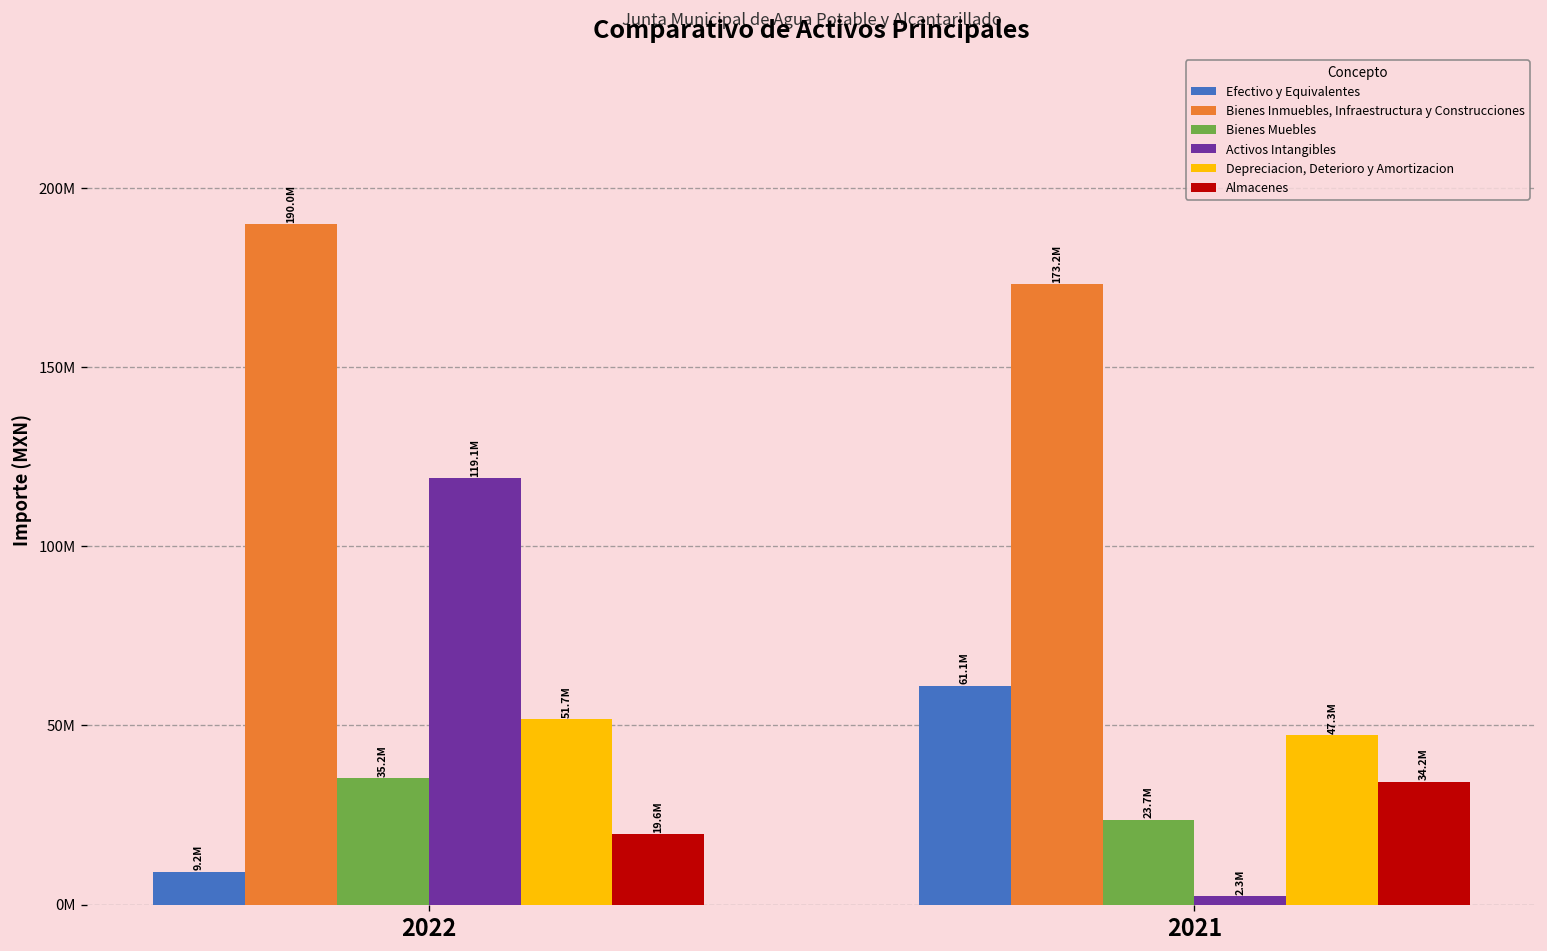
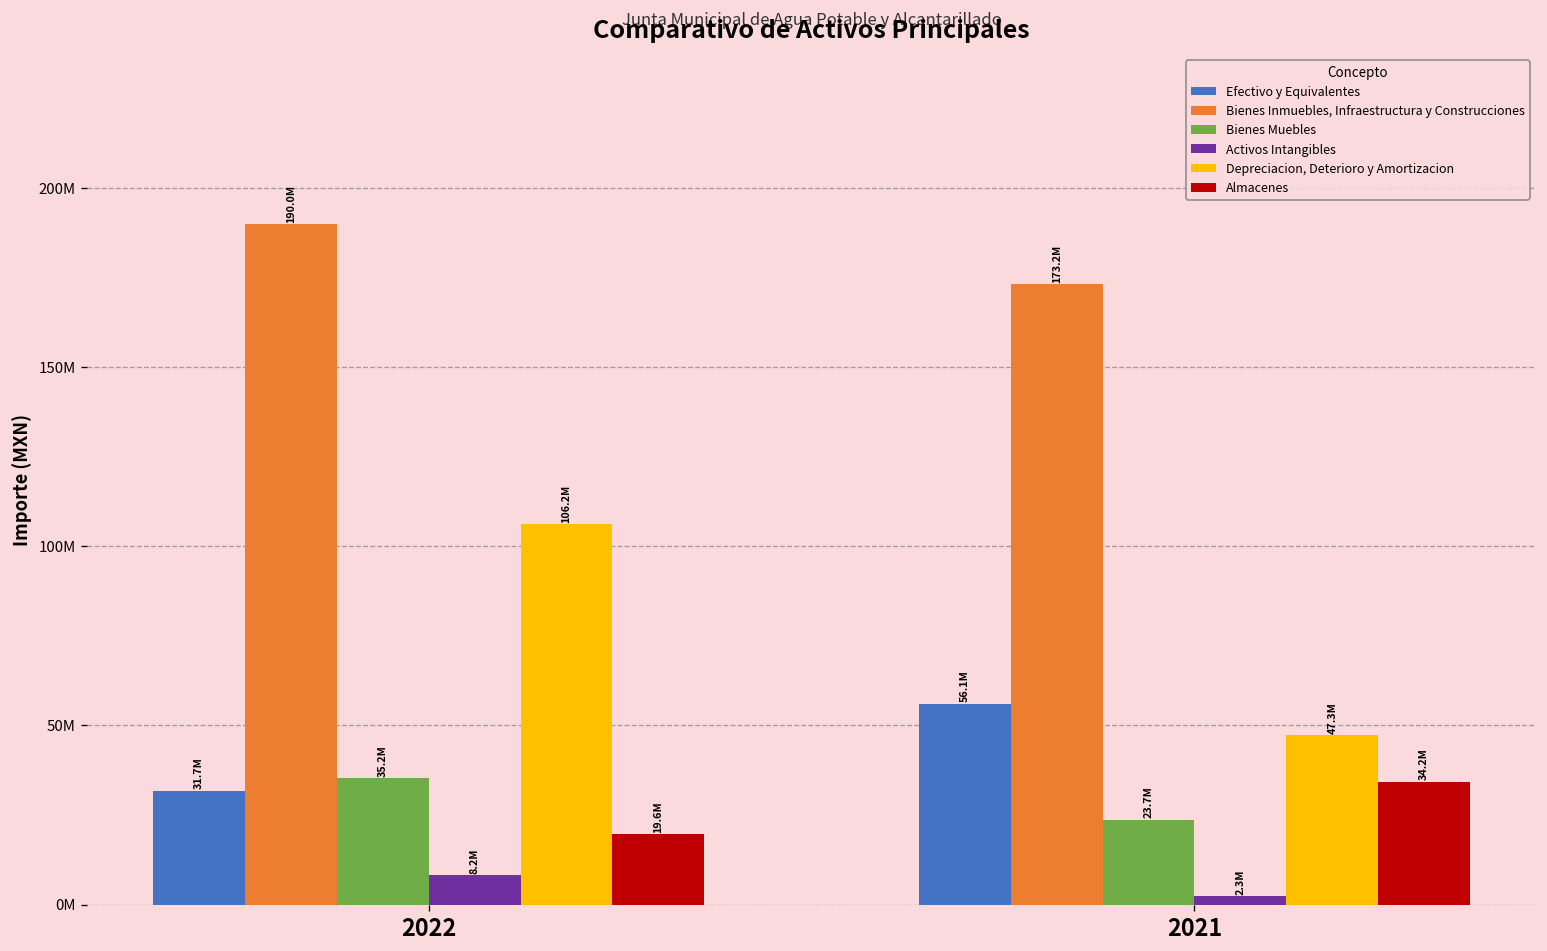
  {
    "Efectivo y Equivalentes": {
-     "2022": "9.2M",
-     "2021": "61.1M"
+     "2022": "31.7M",
+     "2021": "56.1M"
    },
    "Bienes Inmuebles, Infraestructura y Construcciones": {
      "2022": "190.0M",
      "2021": "173.2M"
    },
    "Bienes Muebles": {
      "2022": "35.2M",
      "2021": "23.7M"
    },
    "Activos Intangibles": {
-     "2022": "119.1M",
+     "2022": "8.2M",
      "2021": "2.3M"
    },
    "Depreciacion, Deterioro y Amortizacion": {
-     "2022": "51.7M",
+     "2022": "106.2M",
      "2021": "47.3M"
    },
    "Almacenes": {
      "2022": "19.6M",
      "2021": "34.2M"
    }
  }
